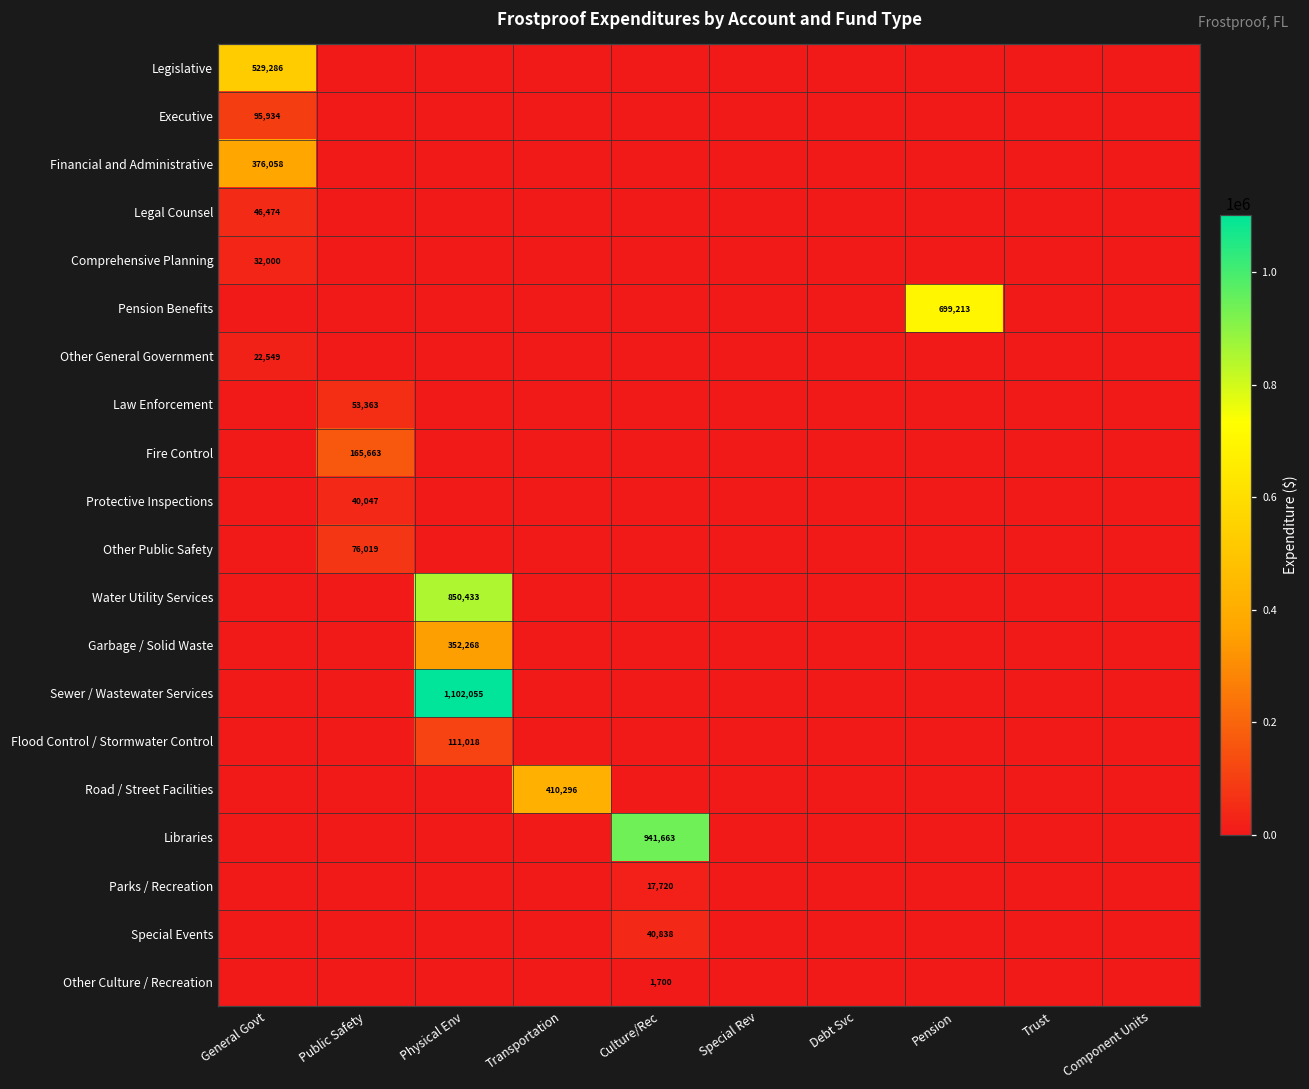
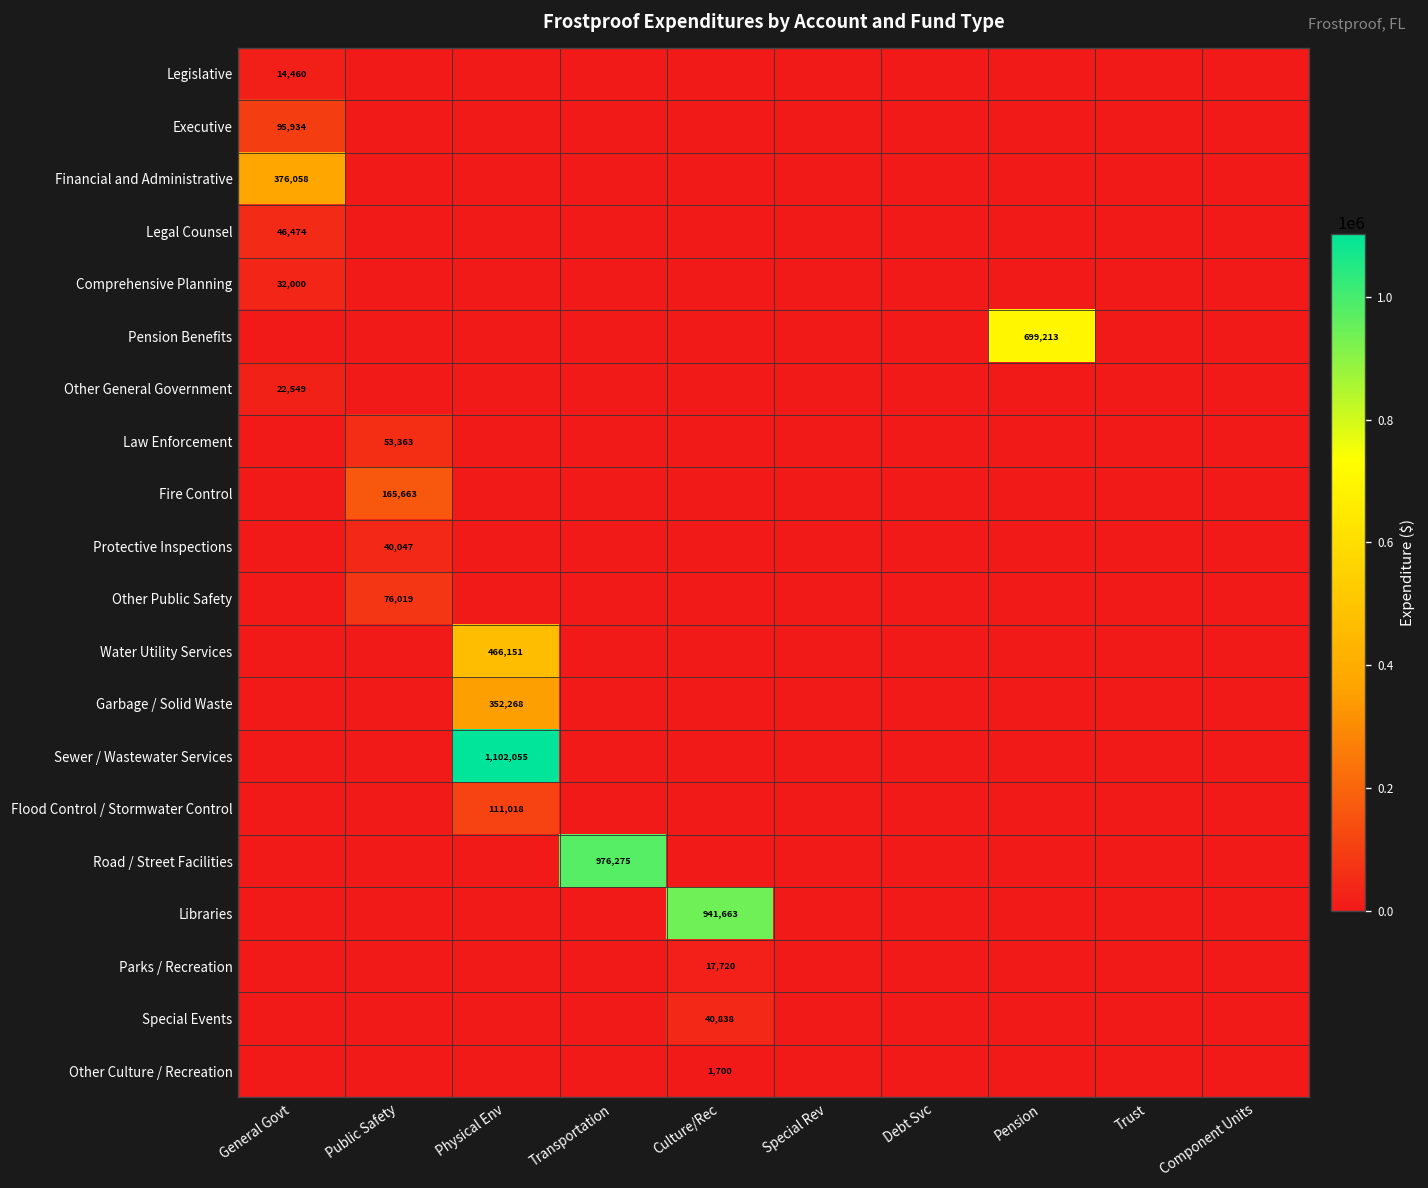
  {
    "Legislative": {
-     "General Govt": "529,286"
+     "General Govt": "14,460"
    },
    "Executive": {
      "General Govt": "95,934"
    },
    "Financial and Administrative": {
      "General Govt": "376,058"
    },
    "Legal Counsel": {
      "General Govt": "46,474"
    },
    "Comprehensive Planning": {
      "General Govt": "32,000"
    },
    "Pension Benefits": {
      "Pension": "699,213"
    },
    "Other General Government": {
      "General Govt": "22,549"
    },
    "Law Enforcement": {
      "Public Safety": "53,363"
    },
    "Fire Control": {
      "Public Safety": "165,663"
    },
    "Protective Inspections": {
      "Public Safety": "40,047"
    },
    "Other Public Safety": {
      "Public Safety": "76,019"
    },
    "Water Utility Services": {
-     "Physical Env": "850,433"
+     "Physical Env": "466,151"
    },
    "Garbage / Solid Waste": {
      "Physical Env": "352,268"
    },
    "Sewer / Wastewater Services": {
      "Physical Env": "1,102,055"
    },
    "Flood Control / Stormwater Control": {
      "Physical Env": "111,018"
    },
    "Road / Street Facilities": {
-     "Transportation": "410,296"
+     "Transportation": "976,275"
    },
    "Libraries": {
      "Culture/Rec": "941,663"
    },
    "Parks / Recreation": {
      "Culture/Rec": "17,720"
    },
    "Special Events": {
      "Culture/Rec": "40,838"
    },
    "Other Culture / Recreation": {
      "Culture/Rec": "1,700"
    }
  }
